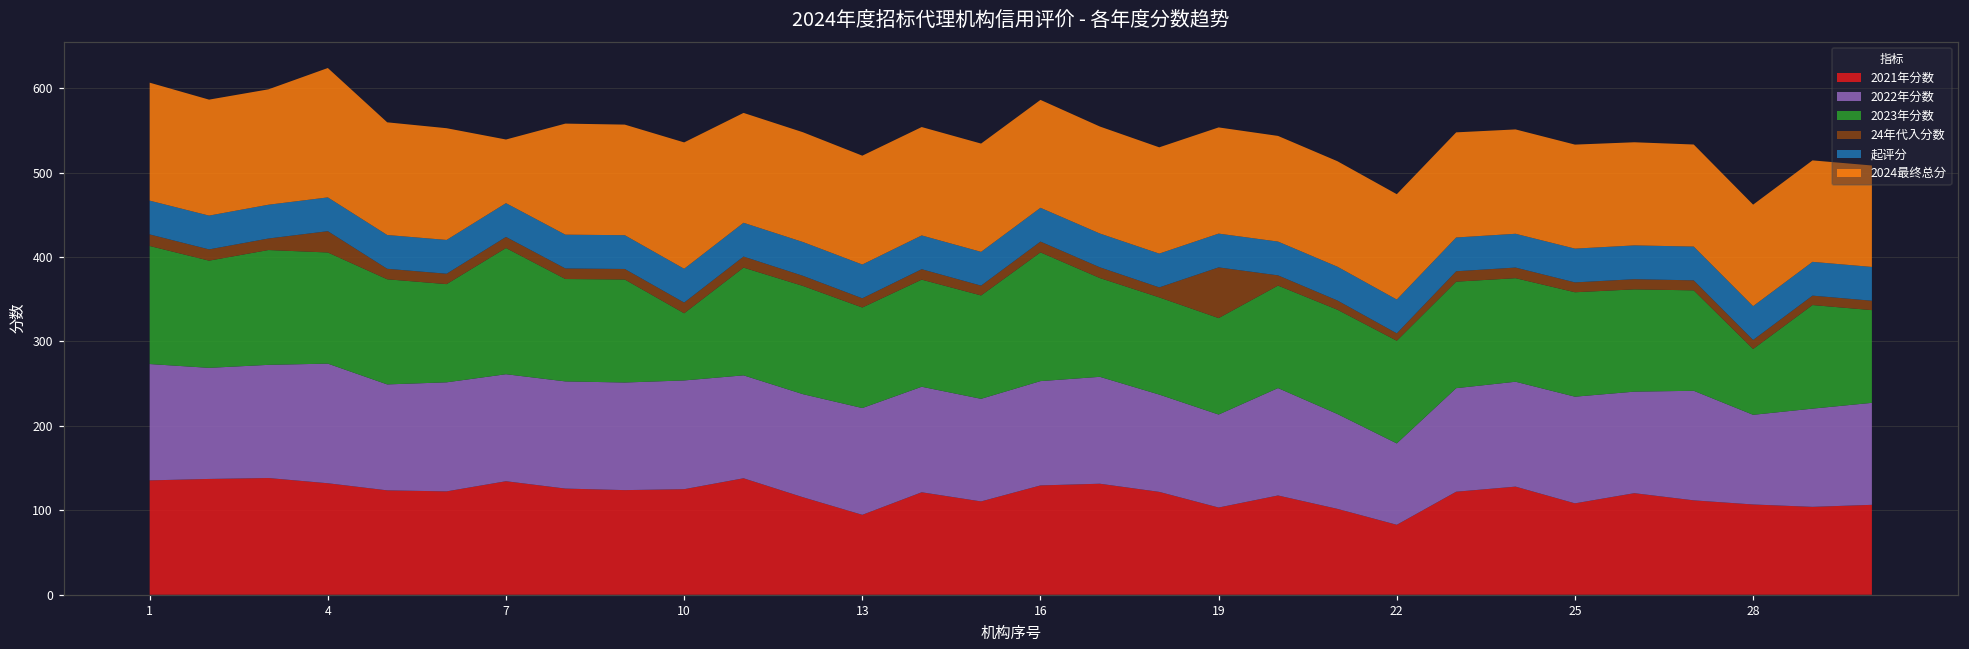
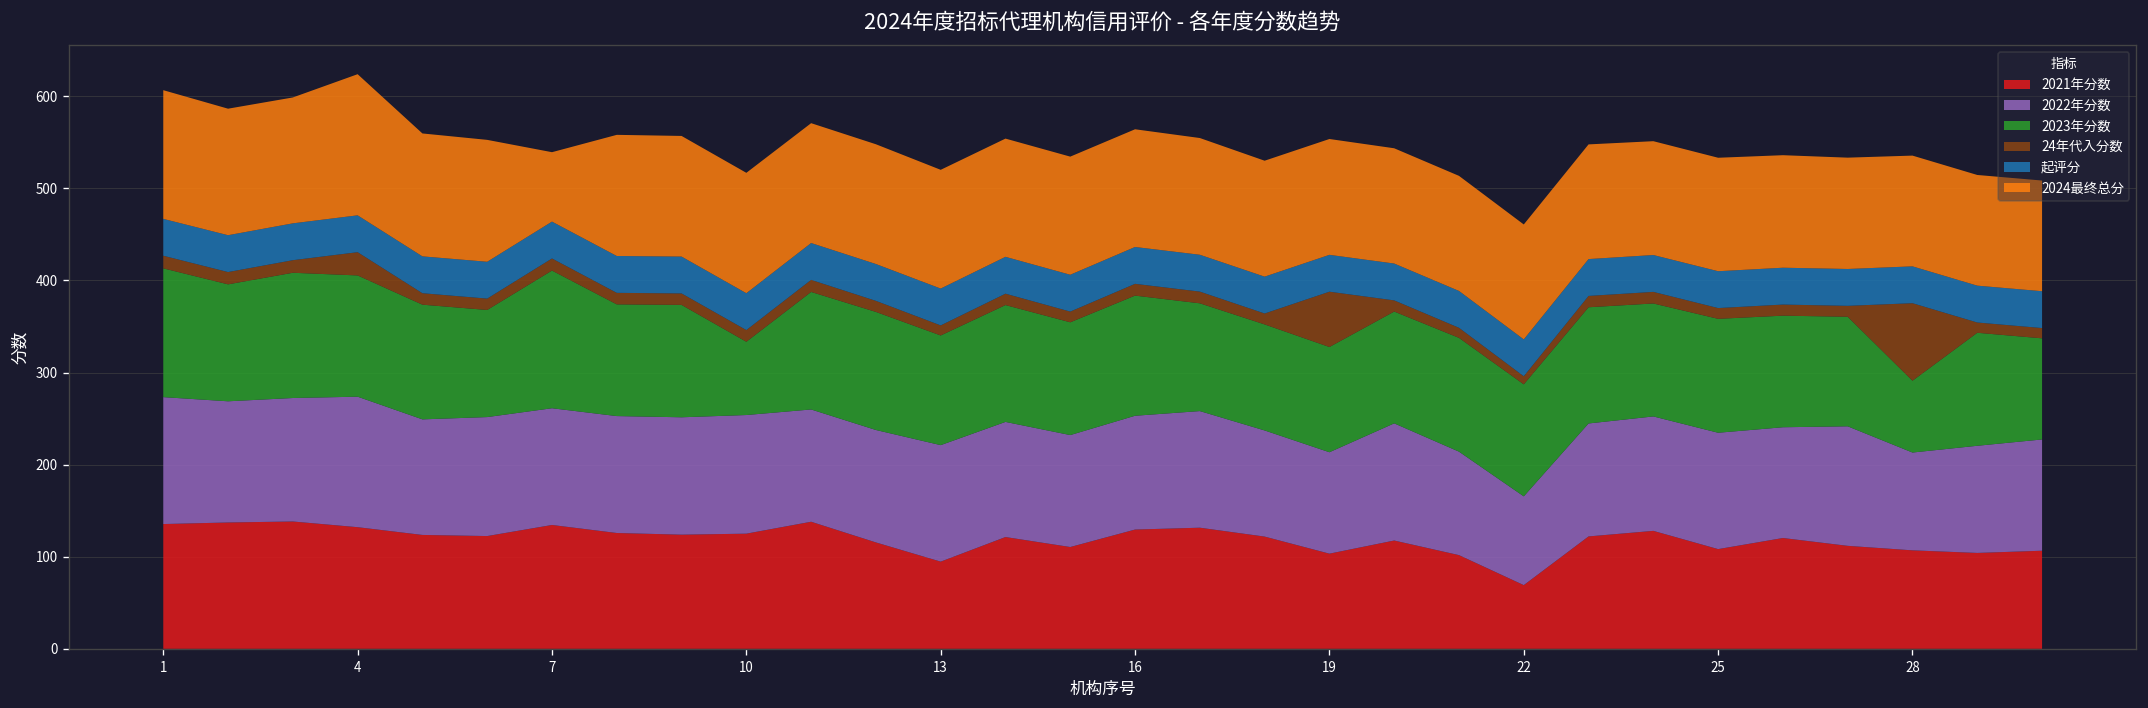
  {
    "2021年分数": {
      "1": 140,
      "4": 130,
      "7": 130,
      "10": 130,
      "13": 90,
      "16": 130,
      "19": 100,
-     "22": 80,
+     "22": 70,
      "25": 110,
      "28": 110
    },
    "2022年分数": {
      "1": 140,
      "4": 140,
      "7": 130,
      "10": 130,
      "13": 130,
      "16": 120,
      "19": 110,
      "22": 100,
      "25": 130,
      "28": 110
    },
    "2023年分数": {
      "1": 140,
      "4": 130,
      "7": 150,
      "10": 80,
      "13": 120,
-     "16": 150,
+     "16": 130,
      "19": 110,
      "22": 120,
      "25": 120,
      "28": 80
    },
    "24年代入分数": {
      "1": 10,
      "4": 30,
      "7": 10,
      "10": 10,
      "13": 10,
      "16": 10,
      "19": 60,
      "22": 10,
      "25": 10,
-     "28": 10
+     "28": 80
    },
    "起评分": {
      "1": 40,
      "4": 40,
      "7": 40,
      "10": 40,
      "13": 40,
      "16": 40,
      "19": 40,
      "22": 40,
      "25": 40,
      "28": 40
    },
    "2024最终总分": {
      "1": 140,
      "4": 150,
      "7": 80,
-     "10": 150,
+     "10": 130,
      "13": 130,
      "16": 130,
      "19": 130,
      "22": 120,
      "25": 120,
      "28": 120
    }
  }
